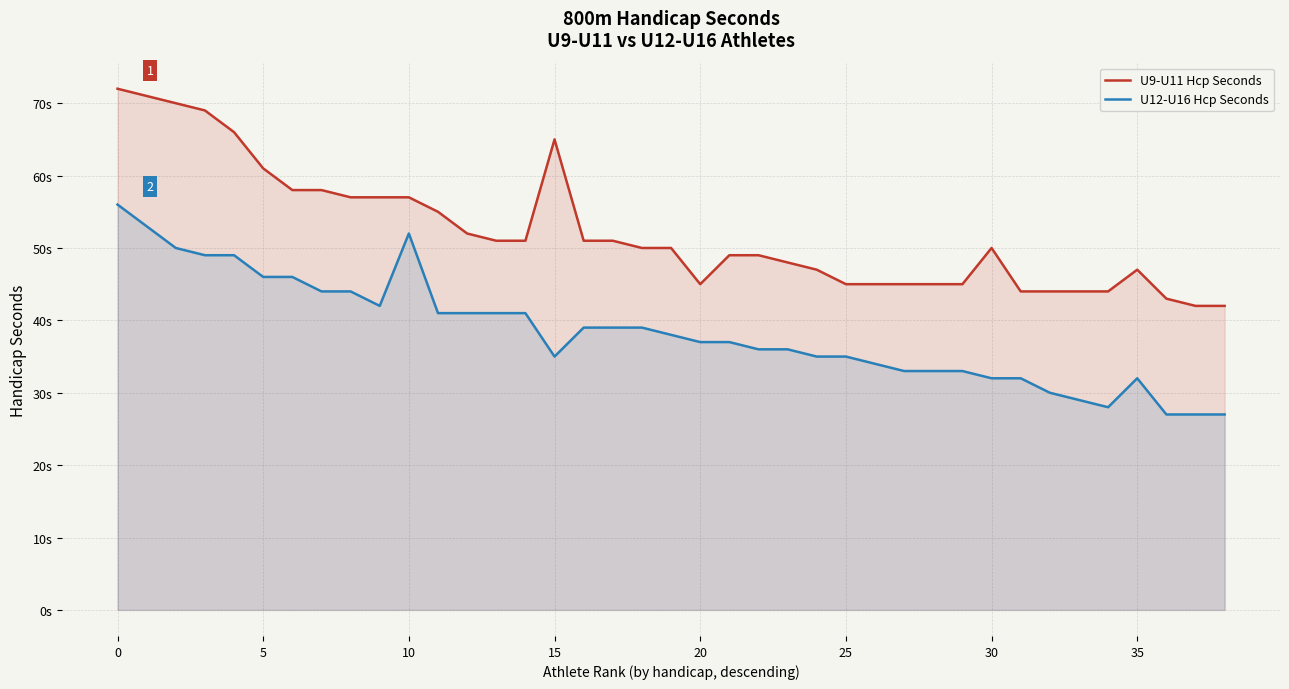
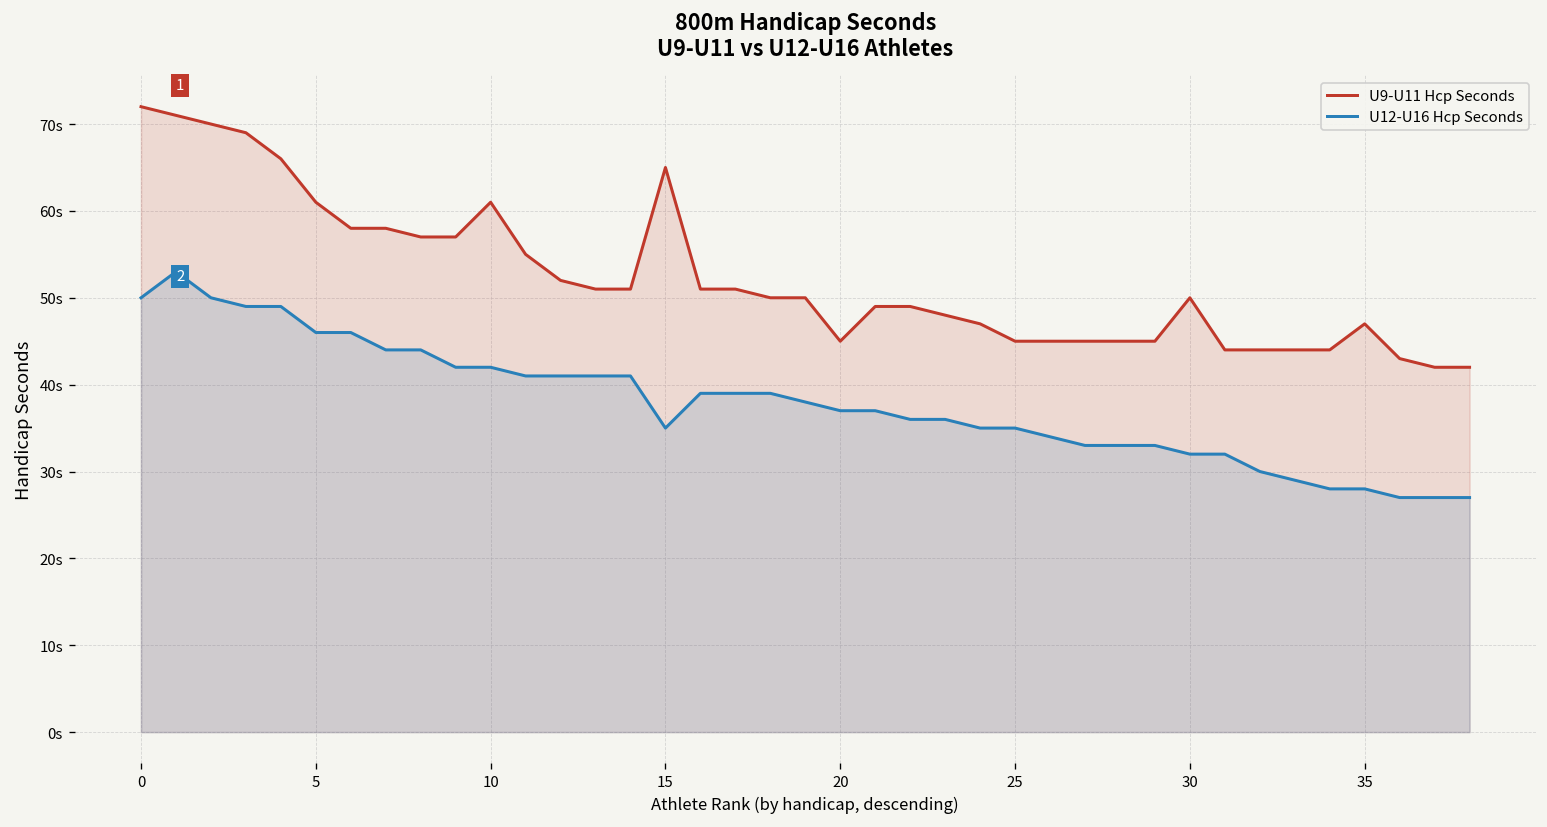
  {
    "U9-U11 Hcp Seconds": {
      "0": "72s",
      "5": "61s",
-     "10": "57s",
+     "10": "61s",
      "15": "65s",
      "20": "45s",
      "25": "45s",
      "30": "50s",
      "35": "47s"
    },
    "U12-U16 Hcp Seconds": {
-     "0": "56s",
+     "0": "50s",
      "5": "46s",
-     "10": "52s",
+     "10": "42s",
      "15": "35s",
      "20": "37s",
      "25": "35s",
      "30": "32s",
-     "35": "32s"
+     "35": "28s"
    }
  }
